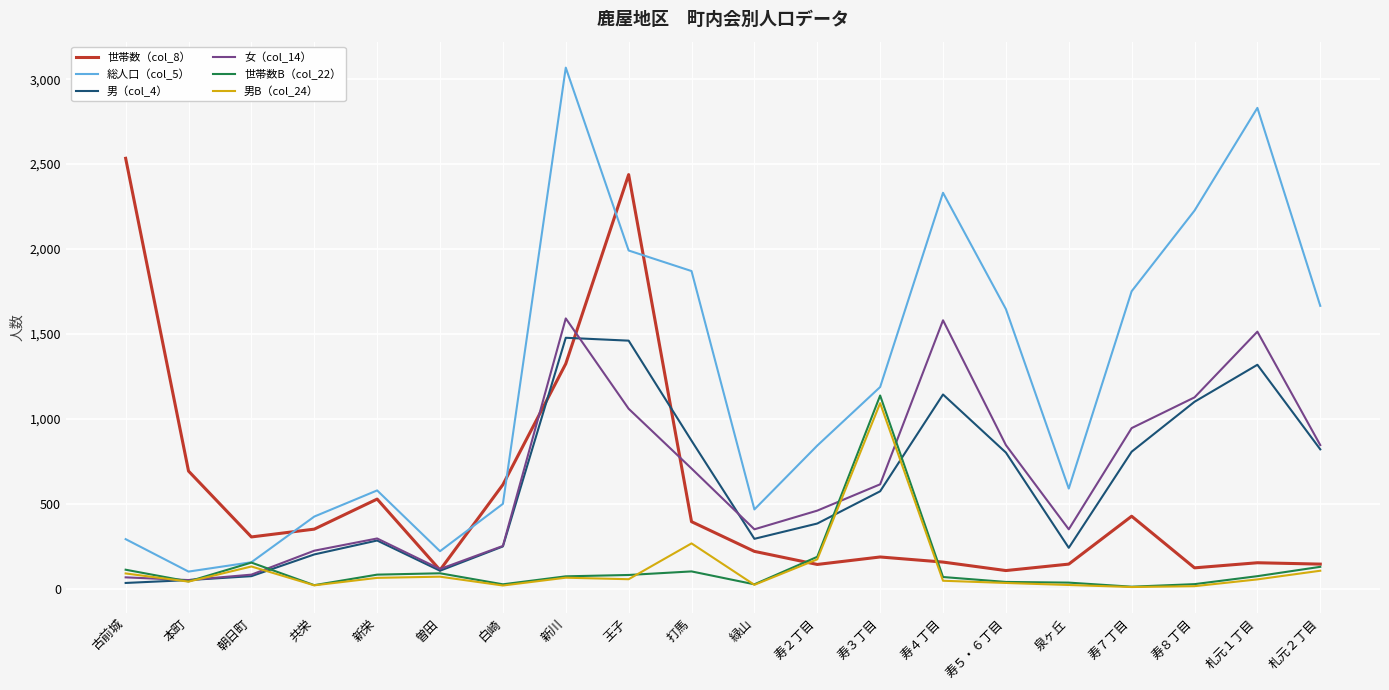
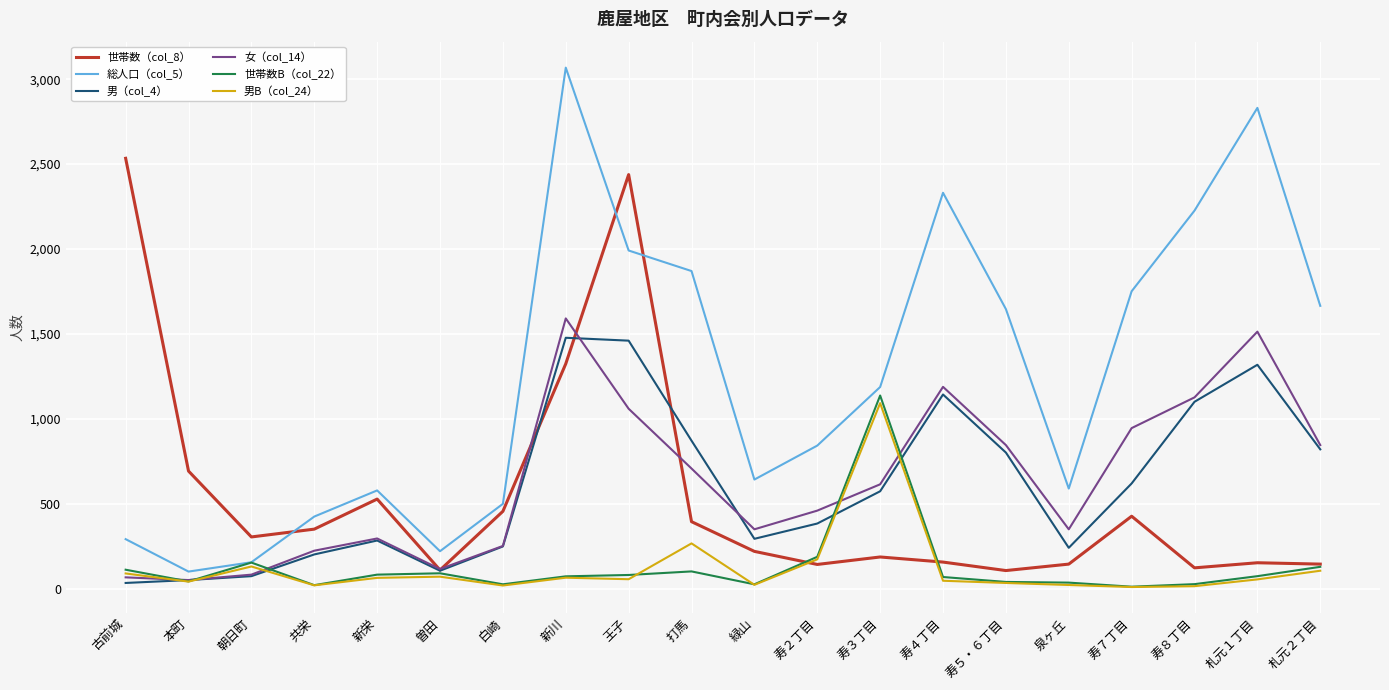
  {
    "世帯数（col_8）": {
      "古前城": "2,530",
      "本町": "690",
      "朝日町": "300",
      "共栄": "350",
      "新栄": "530",
-     "白崎": "610",
+     "白崎": "460",
      "新川": "1,320",
      "王子": "2,440",
      "打馬": "390",
      "緑山": "220",
      "寿２丁目": "140",
      "寿３丁目": "190",
      "寿４丁目": "160",
      "寿５・６丁目": "110",
      "泉ヶ丘": "140",
      "寿７丁目": "430",
      "寿８丁目": "120",
      "札元１丁目": "150",
      "札元２丁目": "140"
    },
    "総人口（col_5）": {
      "古前城": "290",
      "本町": "100",
      "共栄": "420",
      "新栄": "580",
      "曽田": "220",
      "白崎": "500",
      "新川": "3,070",
      "王子": "1,990",
      "打馬": "1,870",
-     "緑山": "470",
+     "緑山": "640",
      "寿２丁目": "840",
      "寿３丁目": "1,190",
      "寿４丁目": "2,330",
      "寿５・６丁目": "1,650",
      "泉ヶ丘": "590",
      "寿７丁目": "1,750",
      "寿８丁目": "2,230",
      "札元１丁目": "2,830",
      "札元２丁目": "1,670"
    },
    "男（col_4）": {
      "古前城": "30",
      "共栄": "200",
      "新川": "1,480",
      "王子": "1,460",
      "打馬": "870",
      "緑山": "290",
      "寿２丁目": "380",
      "寿３丁目": "570",
      "寿４丁目": "1,140",
      "寿５・６丁目": "800",
      "泉ヶ丘": "240",
-     "寿７丁目": "810",
+     "寿７丁目": "620",
      "寿８丁目": "1,100",
      "札元１丁目": "1,320",
      "札元２丁目": "820"
    },
    "女（col_14）": {
      "古前城": "70",
      "共栄": "220",
      "新川": "1,590",
      "王子": "1,060",
      "打馬": "710",
      "緑山": "350",
      "寿２丁目": "460",
      "寿３丁目": "610",
-     "寿４丁目": "1,580",
+     "寿４丁目": "1,190",
      "寿５・６丁目": "850",
      "泉ヶ丘": "350",
      "寿７丁目": "950",
      "寿８丁目": "1,130",
      "札元１丁目": "1,510",
      "札元２丁目": "850"
    },
    "世帯数B（col_22）": {
      "古前城": "110",
      "新栄": "80",
      "曽田": "90",
      "王子": "80",
      "打馬": "100",
      "寿２丁目": "190",
      "寿３丁目": "1,140",
      "寿４丁目": "70",
      "札元１丁目": "70",
      "札元２丁目": "130"
    },
    "男B（col_24）": {
      "古前城": "90",
      "朝日町": "130",
      "新栄": "60",
      "曽田": "70",
      "王子": "60",
      "打馬": "270",
      "寿２丁目": "170",
      "寿３丁目": "1,090",
      "寿４丁目": "50",
      "札元１丁目": "50",
      "札元２丁目": "110"
    }
  }
